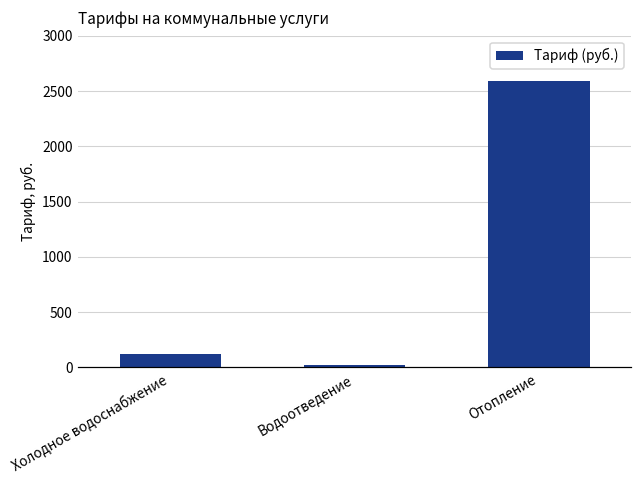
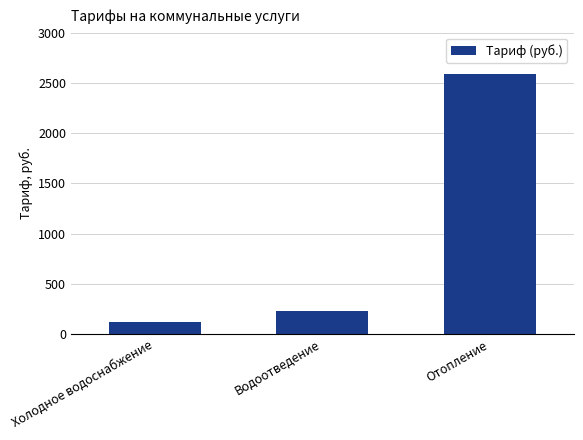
  {
    "Холодное водоснабжение": 120,
-   "Водоотведение": 20,
+   "Водоотведение": 230,
    "Отопление": 2590
  }
